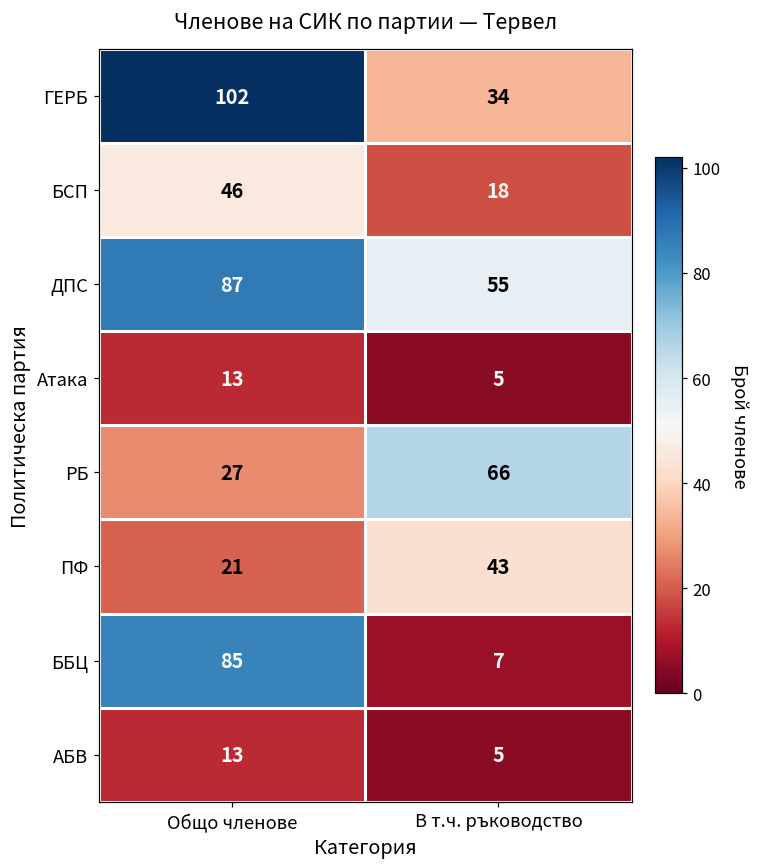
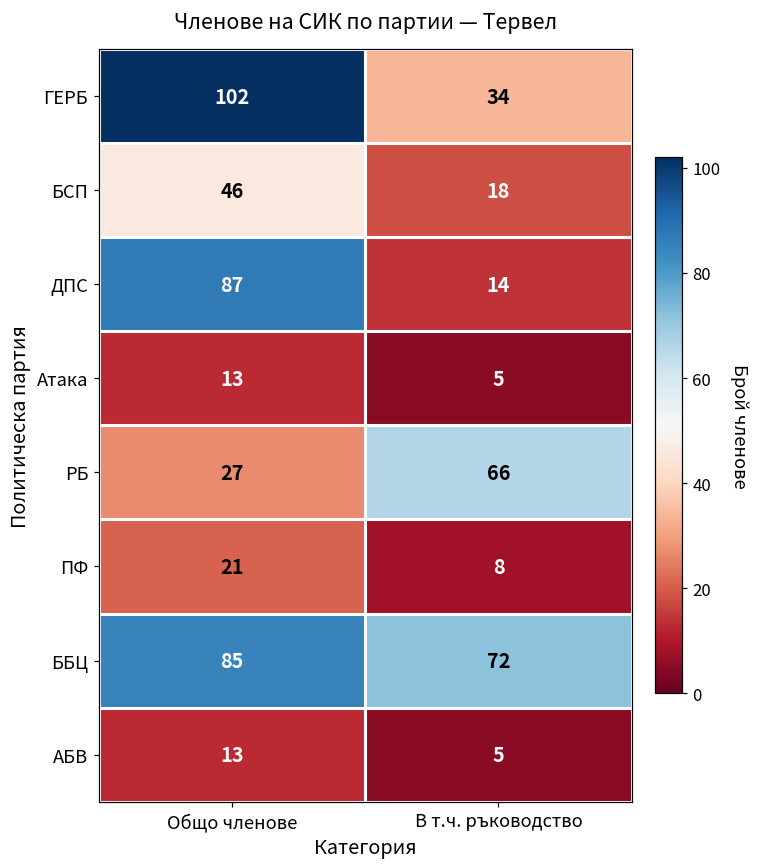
  {
    "ГЕРБ": {
      "Общо членове": 102,
      "В т.ч. ръководство": 34
    },
    "БСП": {
      "Общо членове": 46,
      "В т.ч. ръководство": 18
    },
    "ДПС": {
      "Общо членове": 87,
-     "В т.ч. ръководство": 55
+     "В т.ч. ръководство": 14
    },
    "Атака": {
      "Общо членове": 13,
      "В т.ч. ръководство": 5
    },
    "РБ": {
      "Общо членове": 27,
      "В т.ч. ръководство": 66
    },
    "ПФ": {
      "Общо членове": 21,
-     "В т.ч. ръководство": 43
+     "В т.ч. ръководство": 8
    },
    "ББЦ": {
      "Общо членове": 85,
-     "В т.ч. ръководство": 7
+     "В т.ч. ръководство": 72
    },
    "АБВ": {
      "Общо членове": 13,
      "В т.ч. ръководство": 5
    }
  }
